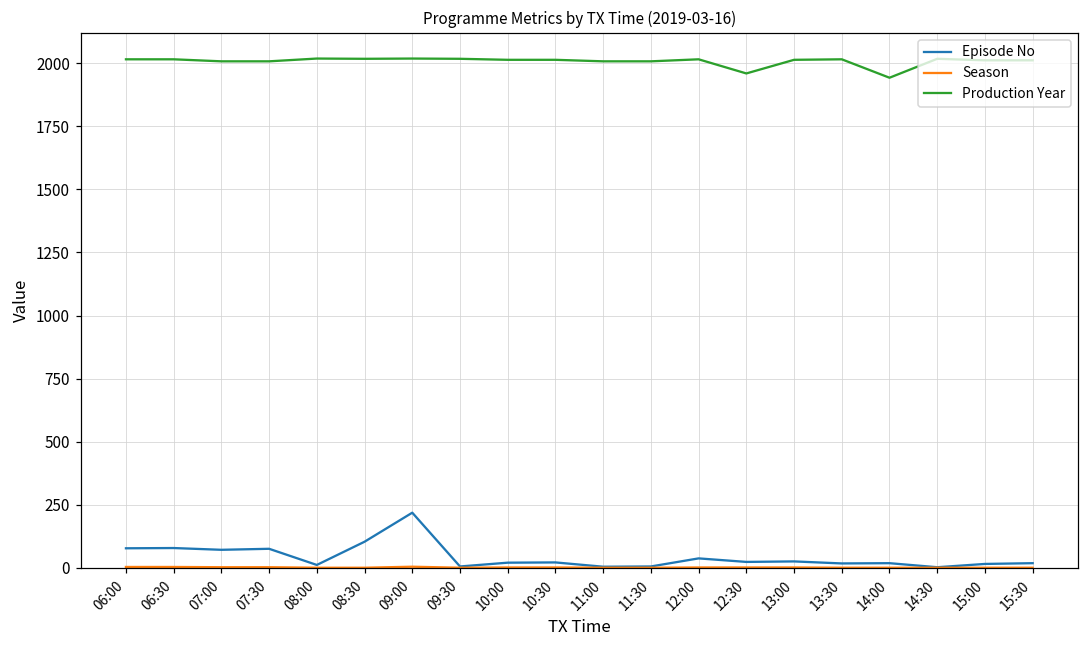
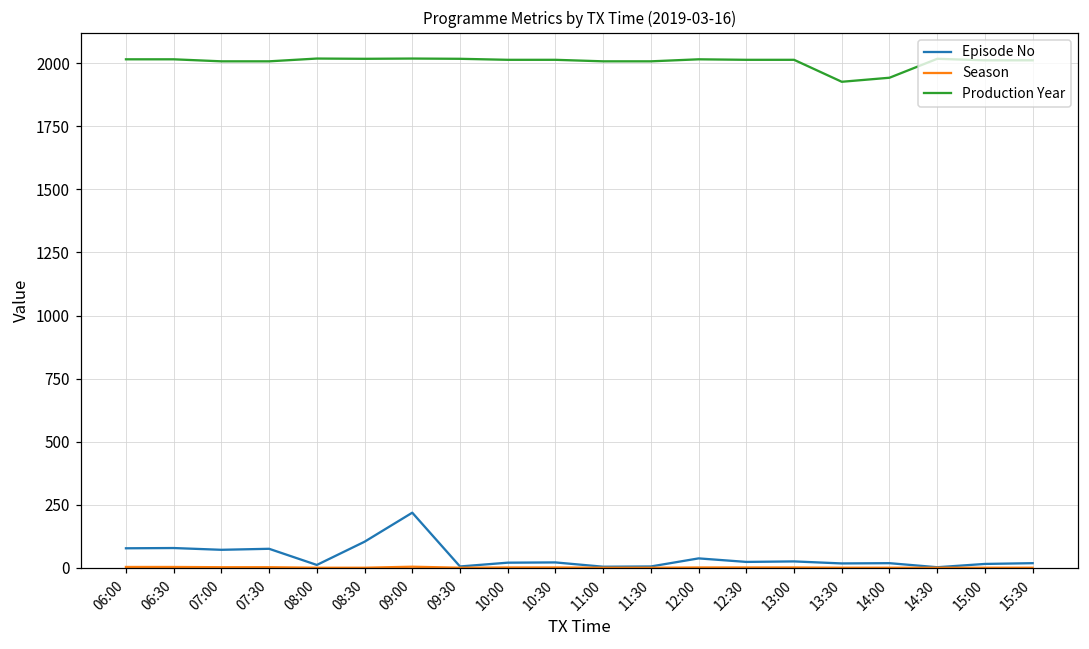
  {
    "Episode No": {
      "06:00": 80,
      "06:30": 80,
      "07:00": 70,
      "07:30": 80,
      "08:30": 100,
      "09:00": 220,
      "10:00": 20,
      "10:30": 20,
      "12:00": 40,
      "12:30": 20,
      "13:00": 30,
      "13:30": 20,
      "14:00": 20,
      "15:00": 20,
      "15:30": 20
    },
    "Season": {
      "06:00": 0,
      "06:30": 0,
      "07:00": 0,
      "07:30": 0,
      "08:30": 0,
      "09:00": 10,
      "10:00": 0,
      "10:30": 0,
      "12:00": 0,
      "12:30": 0,
      "13:00": 0,
      "13:30": 0,
      "14:00": 0,
      "15:00": 0,
      "15:30": 0
    },
    "Production Year": {
      "06:00": 2020,
      "06:30": 2020,
      "07:00": 2010,
      "07:30": 2010,
      "08:00": 2020,
      "08:30": 2020,
      "09:00": 2020,
      "09:30": 2020,
      "10:00": 2010,
      "10:30": 2010,
      "11:00": 2010,
      "11:30": 2010,
      "12:00": 2020,
-     "12:30": 1960,
+     "12:30": 2010,
      "13:00": 2010,
-     "13:30": 2020,
+     "13:30": 1930,
      "14:00": 1940
    }
  }
